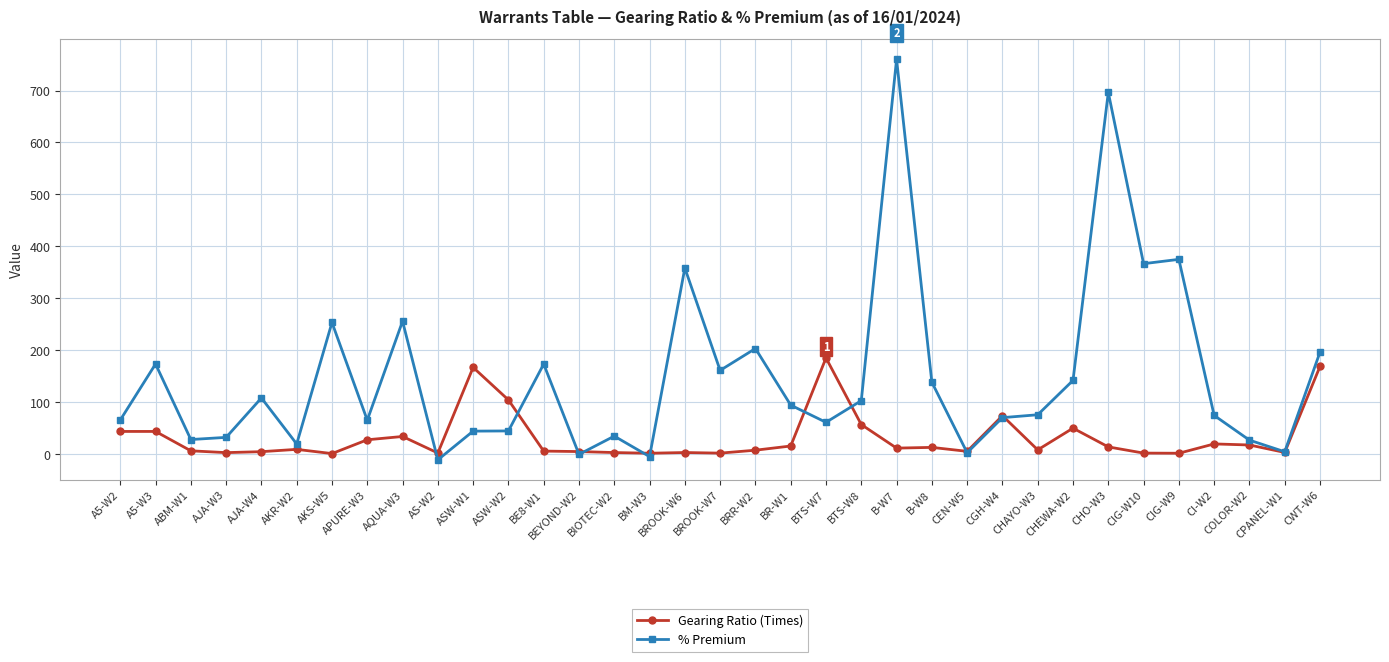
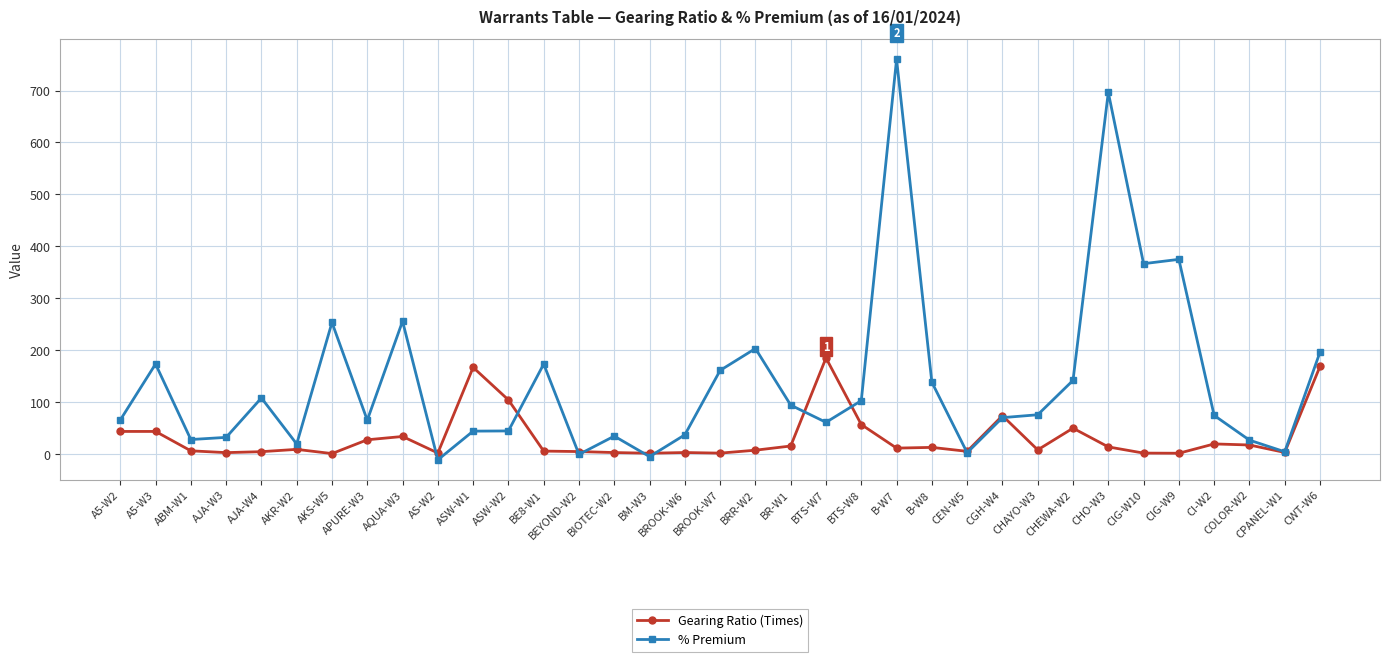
  {
    "Gearing Ratio (Times)": {
      "A5-W2": 40,
      "A5-W3": 40,
      "ABM-W1": 10,
      "AJA-W3": 0,
      "AJA-W4": 0,
      "AKR-W2": 10,
      "AKS-W5": 0,
      "APURE-W3": 30,
      "AQUA-W3": 30,
      "AS-W2": 0,
      "ASW-W1": 170,
      "ASW-W2": 100,
      "BE8-W1": 10,
      "BEYOND-W2": 0,
      "BIOTEC-W2": 0,
      "BM-W3": 0,
      "BROOK-W6": 0,
      "BROOK-W7": 0,
      "BRR-W2": 10,
      "BR-W1": 20,
      "BTS-W8": 60,
      "B-W7": 10,
      "B-W8": 10,
      "CHAYO-W3": 10,
      "CHEWA-W2": 50,
      "CHO-W3": 10,
      "CIG-W10": 0,
      "CIG-W9": 0,
      "CI-W2": 20,
      "COLOR-W2": 20,
      "CWT-W6": 170
    },
    "% Premium": {
      "A5-W2": 70,
      "A5-W3": 170,
      "ABM-W1": 30,
      "AJA-W3": 30,
      "AJA-W4": 110,
      "AKR-W2": 20,
      "AKS-W5": 250,
      "APURE-W3": 70,
      "AQUA-W3": 260,
      "AS-W2": -10,
      "ASW-W1": 40,
      "ASW-W2": 40,
      "BE8-W1": 170,
      "BEYOND-W2": 0,
      "BIOTEC-W2": 30,
      "BM-W3": 0,
-     "BROOK-W6": 360,
+     "BROOK-W6": 40,
      "BROOK-W7": 160,
      "BRR-W2": 200,
      "BR-W1": 90,
      "BTS-W7": 60,
      "BTS-W8": 100,
      "B-W8": 140,
      "CHAYO-W3": 80,
      "CHEWA-W2": 140,
      "CHO-W3": 700,
      "CIG-W10": 370,
      "CIG-W9": 380,
      "CI-W2": 70,
      "COLOR-W2": 30,
      "CWT-W6": 200
    }
  }
